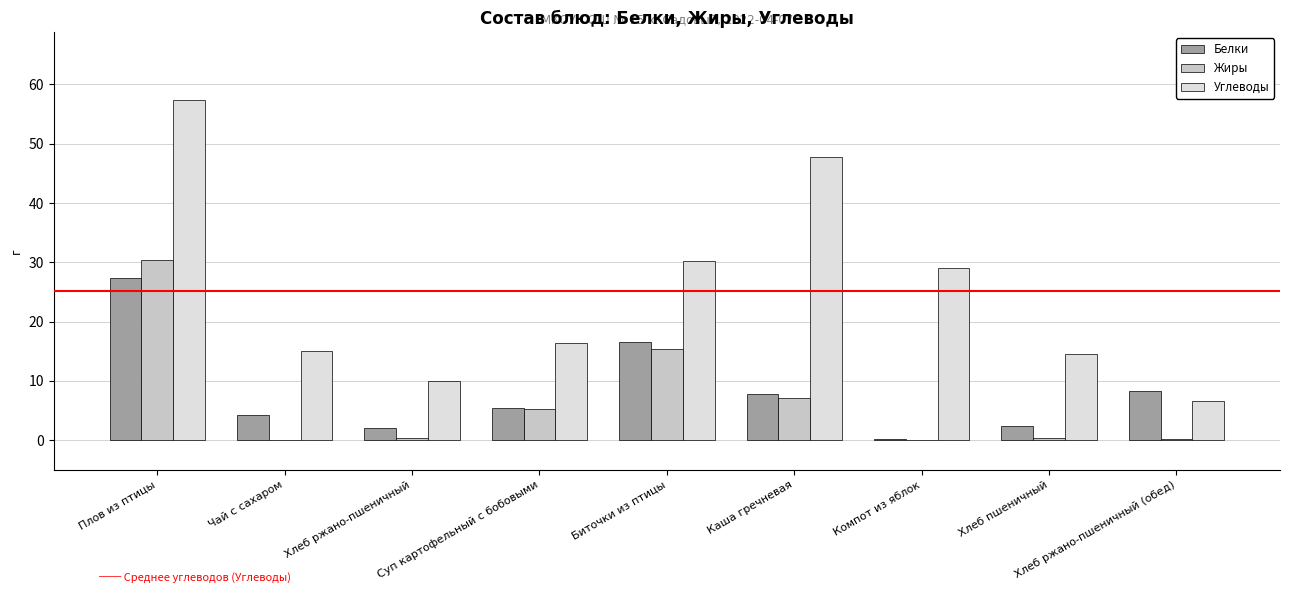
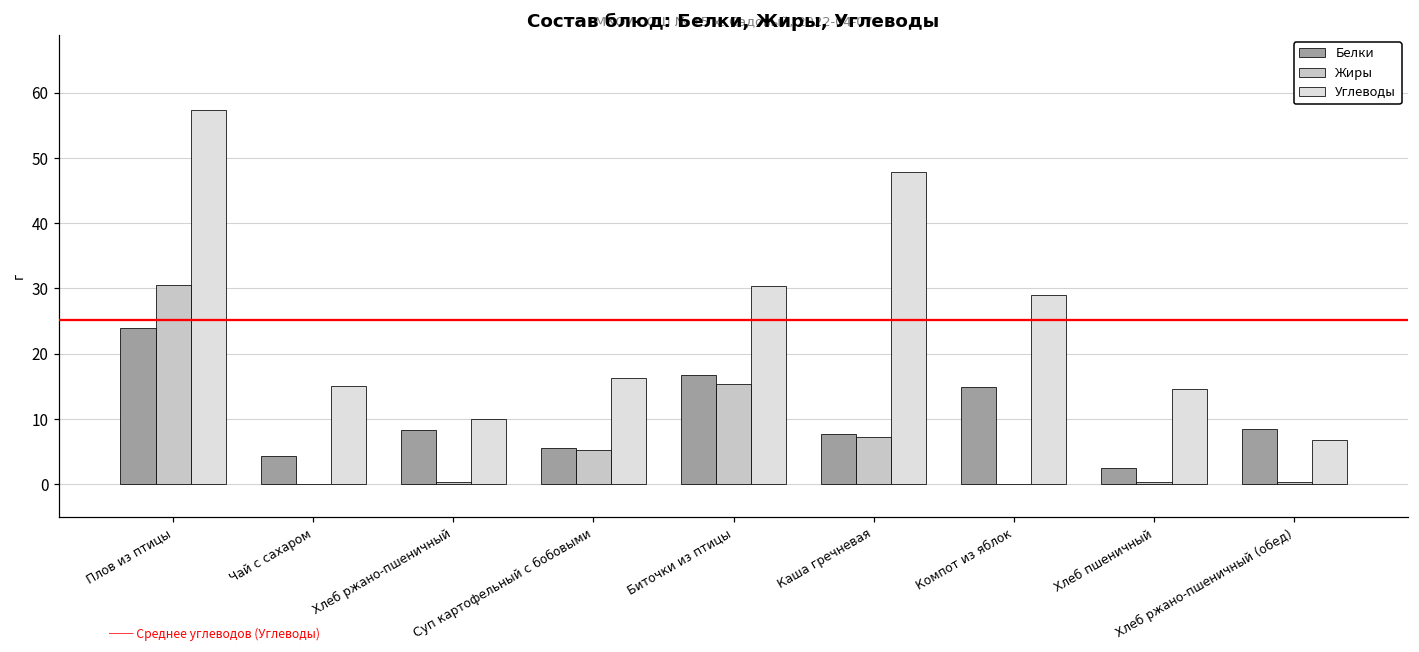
  {
    "Белки": {
-     "Плов из птицы": 27,
+     "Плов из птицы": 24,
      "Чай с сахаром": 4,
-     "Хлеб ржано-пшеничный": 2,
+     "Хлеб ржано-пшеничный": 8,
      "Суп картофельный с бобовыми": 5,
      "Биточки из птицы": 17,
      "Каша гречневая": 8,
-     "Компот из яблок": 0,
+     "Компот из яблок": 15,
      "Хлеб пшеничный": 2,
      "Хлеб ржано-пшеничный (обед)": 8
    }
  }
